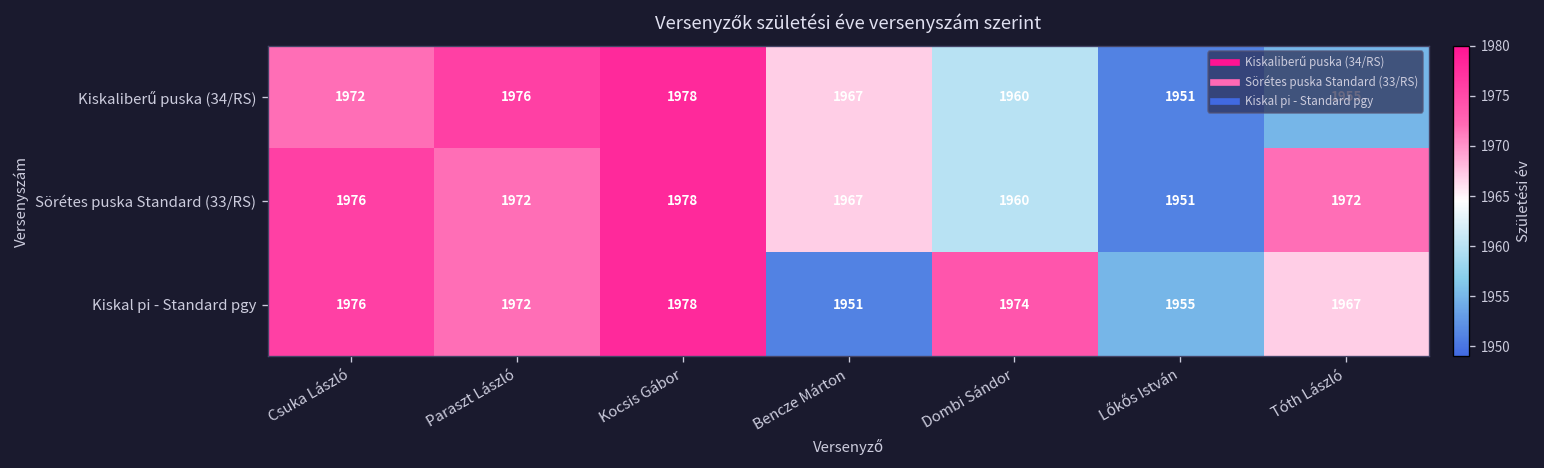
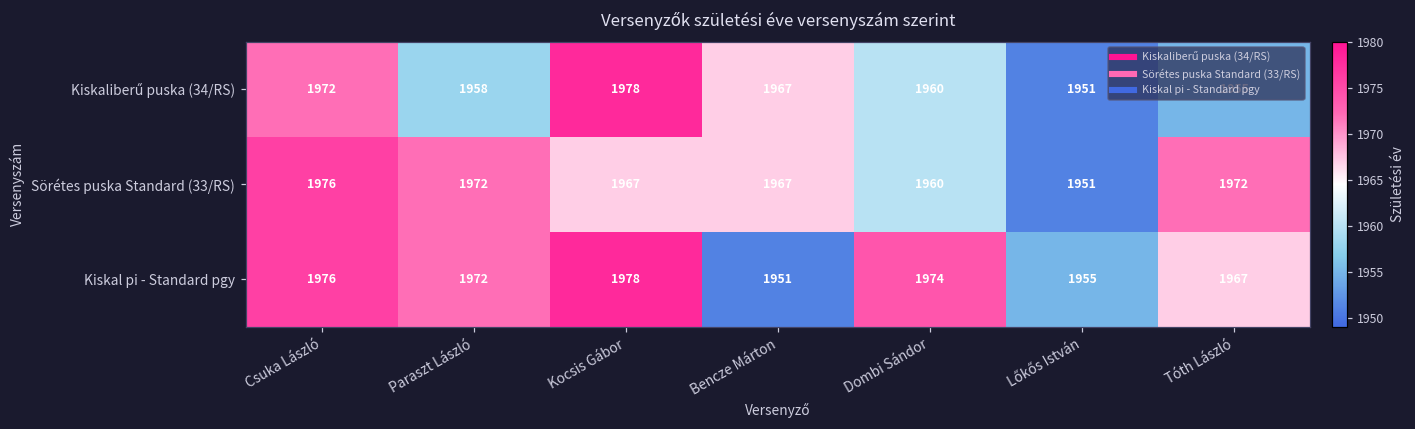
  {
    "Kiskaliberű puska (34/RS)": {
      "Csuka László": 1972,
-     "Paraszt László": 1976,
+     "Paraszt László": 1958,
      "Kocsis Gábor": 1978,
      "Bencze Márton": 1967,
      "Dombi Sándor": 1960,
      "Lőkős István": 1951
    },
    "Sörétes puska Standard (33/RS)": {
      "Csuka László": 1976,
      "Paraszt László": 1972,
-     "Kocsis Gábor": 1978,
+     "Kocsis Gábor": 1967,
      "Bencze Márton": 1967,
      "Dombi Sándor": 1960,
      "Lőkős István": 1951,
      "Tóth László": 1972
    },
    "Kiskal pi - Standard pgy": {
      "Csuka László": 1976,
      "Paraszt László": 1972,
      "Kocsis Gábor": 1978,
      "Bencze Márton": 1951,
      "Dombi Sándor": 1974,
      "Lőkős István": 1955,
      "Tóth László": 1967
    }
  }
